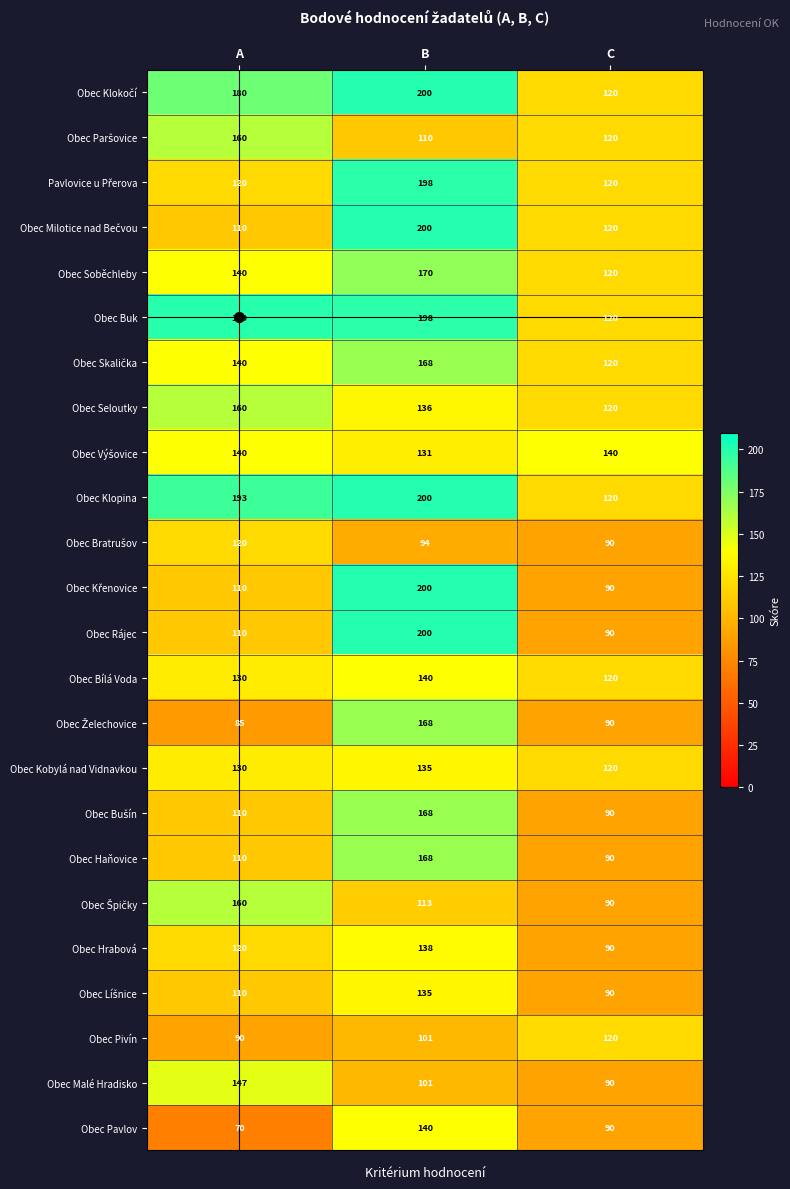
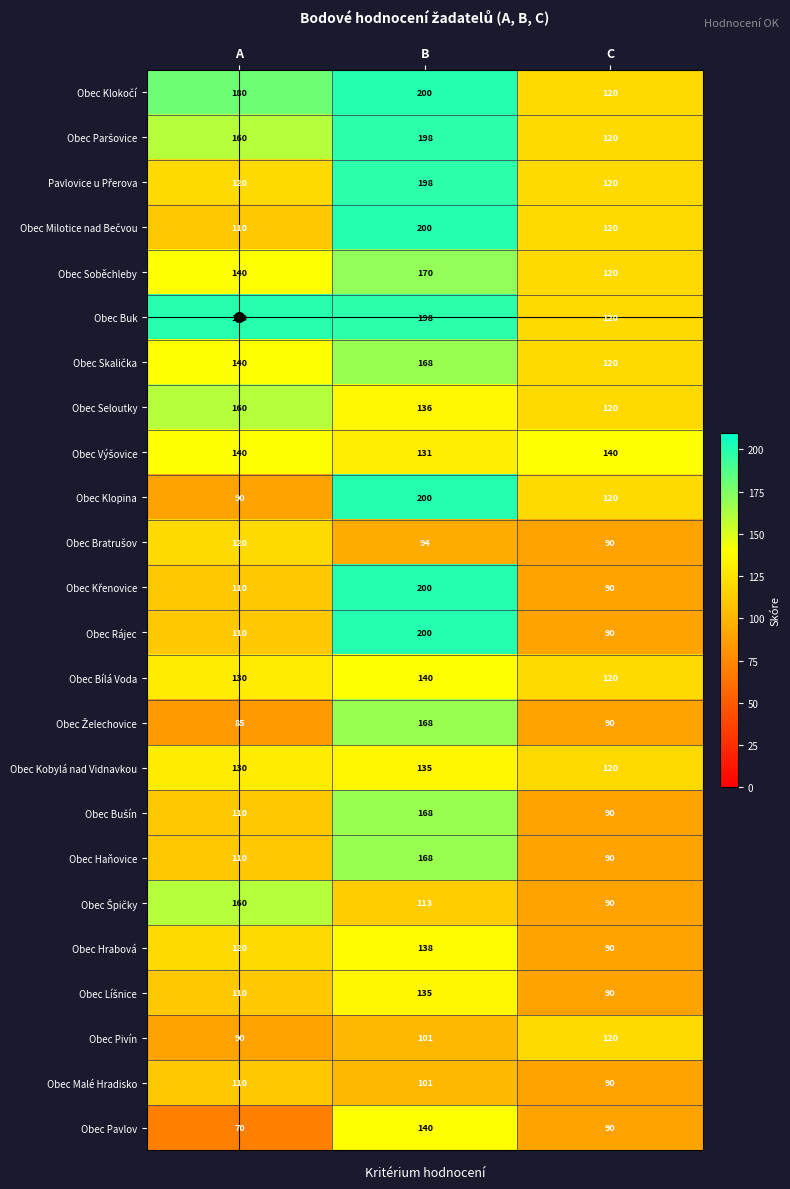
  {
    "Obec Klokočí": {
      "A": 180,
      "B": 200,
      "C": 120
    },
    "Obec Paršovice": {
      "A": 160,
-     "B": 110,
+     "B": 198,
      "C": 120
    },
    "Pavlovice u Přerova": {
      "A": 120,
      "B": 198,
      "C": 120
    },
    "Obec Milotice nad Bečvou": {
      "A": 110,
      "B": 200,
      "C": 120
    },
    "Obec Soběchleby": {
      "A": 140,
      "B": 170,
      "C": 120
    },
    "Obec Buk": {
      "B": 198,
      "C": 120
    },
    "Obec Skalička": {
      "A": 140,
      "B": 168,
      "C": 120
    },
    "Obec Seloutky": {
      "A": 160,
      "B": 136,
      "C": 120
    },
    "Obec Výšovice": {
      "A": 140,
      "B": 131,
      "C": 140
    },
    "Obec Klopina": {
-     "A": 193,
+     "A": 90,
      "B": 200,
      "C": 120
    },
    "Obec Bratrušov": {
      "A": 120,
      "B": 94,
      "C": 90
    },
    "Obec Křenovice": {
      "A": 110,
      "B": 200,
      "C": 90
    },
    "Obec Rájec": {
      "A": 110,
      "B": 200,
      "C": 90
    },
    "Obec Bílá Voda": {
      "A": 130,
      "B": 140,
      "C": 120
    },
    "Obec Želechovice": {
      "A": 85,
      "B": 168,
      "C": 90
    },
    "Obec Kobylá nad Vidnavkou": {
      "A": 130,
      "B": 135,
      "C": 120
    },
    "Obec Bušín": {
      "A": 110,
      "B": 168,
      "C": 90
    },
    "Obec Haňovice": {
      "A": 110,
      "B": 168,
      "C": 90
    },
    "Obec Špičky": {
      "A": 160,
      "B": 113,
      "C": 90
    },
    "Obec Hrabová": {
      "A": 120,
      "B": 138,
      "C": 90
    },
    "Obec Líšnice": {
      "A": 110,
      "B": 135,
      "C": 90
    },
    "Obec Pivín": {
      "A": 90,
      "B": 101,
      "C": 120
    },
    "Obec Malé Hradisko": {
-     "A": 147,
+     "A": 110,
      "B": 101,
      "C": 90
    },
    "Obec Pavlov": {
      "A": 70,
      "B": 140,
      "C": 90
    }
  }
